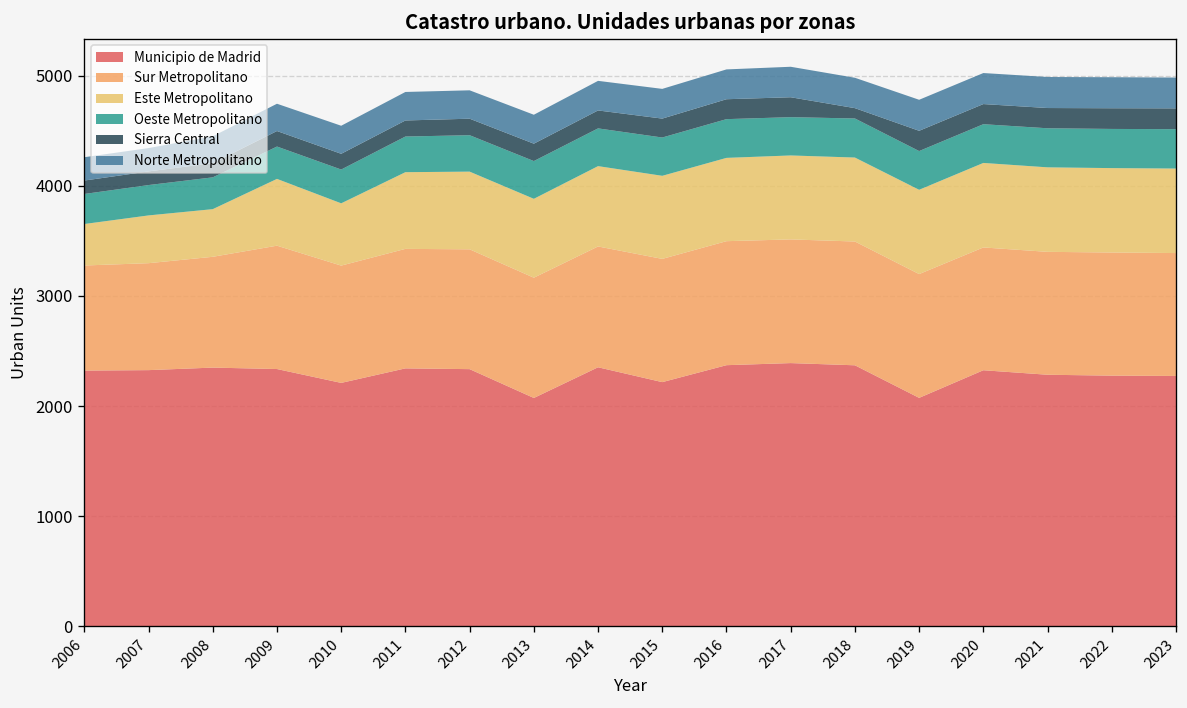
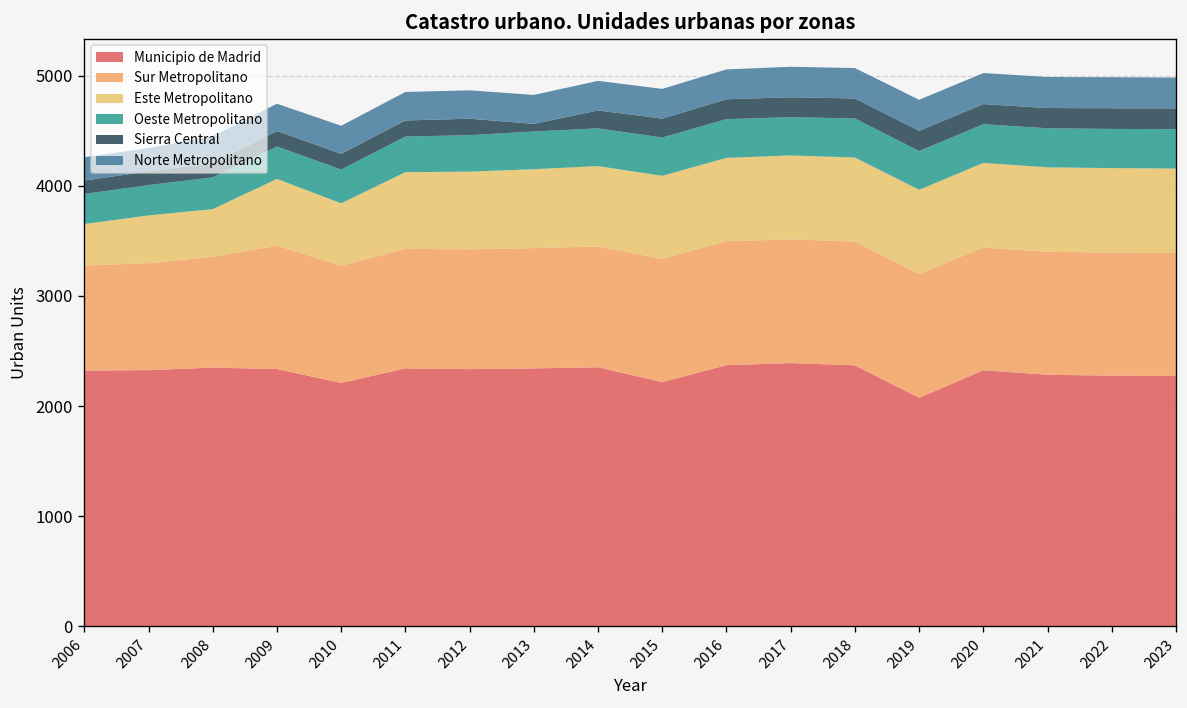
  {
    "Municipio de Madrid": {
      "2006": 2300,
      "2007": 2300,
      "2008": 2300,
      "2009": 2300,
      "2010": 2200,
      "2011": 2300,
      "2012": 2300,
-     "2013": 2100,
+     "2013": 2300,
      "2014": 2400,
      "2015": 2200,
      "2016": 2400,
      "2017": 2400,
      "2018": 2400,
      "2019": 2100,
      "2020": 2300,
      "2021": 2300,
      "2022": 2300,
      "2023": 2300
    },
    "Sierra Central": {
      "2006": 100,
      "2007": 100,
      "2008": 100,
      "2009": 100,
      "2010": 100,
      "2011": 100,
      "2012": 200,
-     "2013": 200,
+     "2013": 100,
      "2014": 200,
      "2015": 200,
      "2016": 200,
      "2017": 200,
-     "2018": 100,
+     "2018": 200,
      "2019": 200,
      "2020": 200,
      "2021": 200,
      "2022": 200,
      "2023": 200
    }
  }
